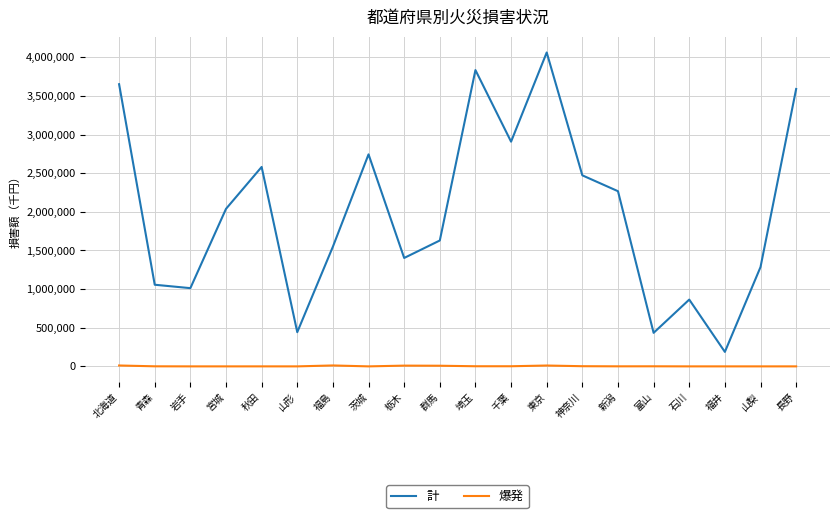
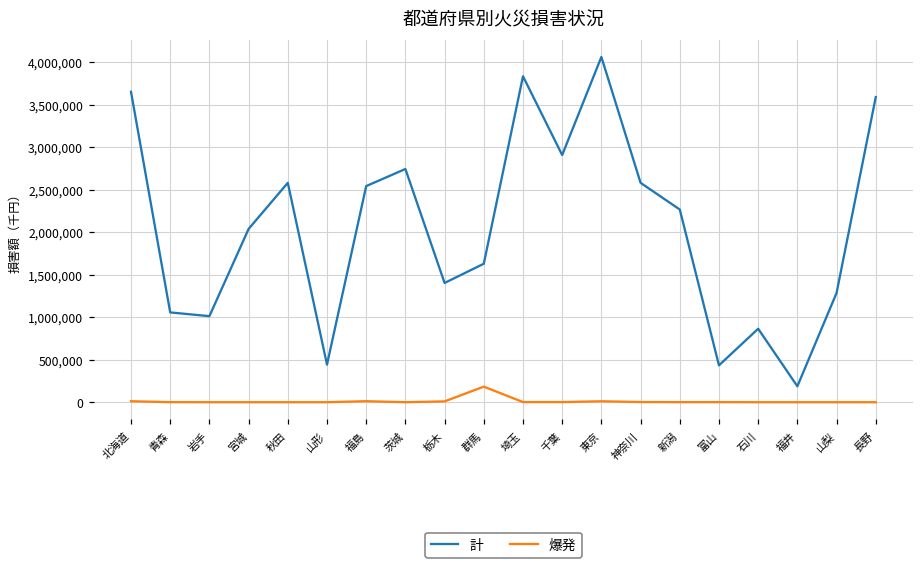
  {
    "計": {
      "北海道": "3,700,000",
      "青森": "1,100,000",
      "岩手": "1,000,000",
      "宮城": "2,000,000",
      "秋田": "2,600,000",
      "山形": "400,000",
-     "福島": "1,500,000",
+     "福島": "2,500,000",
      "茨城": "2,700,000",
      "栃木": "1,400,000",
      "群馬": "1,600,000",
      "埼玉": "3,800,000",
      "千葉": "2,900,000",
      "東京": "4,100,000",
-     "神奈川": "2,500,000",
+     "神奈川": "2,600,000",
      "新潟": "2,300,000",
      "富山": "400,000",
      "石川": "900,000",
      "福井": "200,000",
      "山梨": "1,300,000",
      "長野": "3,600,000"
    },
    "爆発": {
      "北海道": "0",
      "青森": "0",
      "岩手": "0",
      "宮城": "0",
      "秋田": "0",
      "山形": "0",
      "福島": "0",
      "茨城": "0",
      "栃木": "0",
-     "群馬": "0",
+     "群馬": "200,000",
      "埼玉": "0",
      "千葉": "0",
      "東京": "0",
      "神奈川": "0",
      "新潟": "0",
      "富山": "0",
      "石川": "0",
      "福井": "0",
      "山梨": "0",
      "長野": "0"
    }
  }
